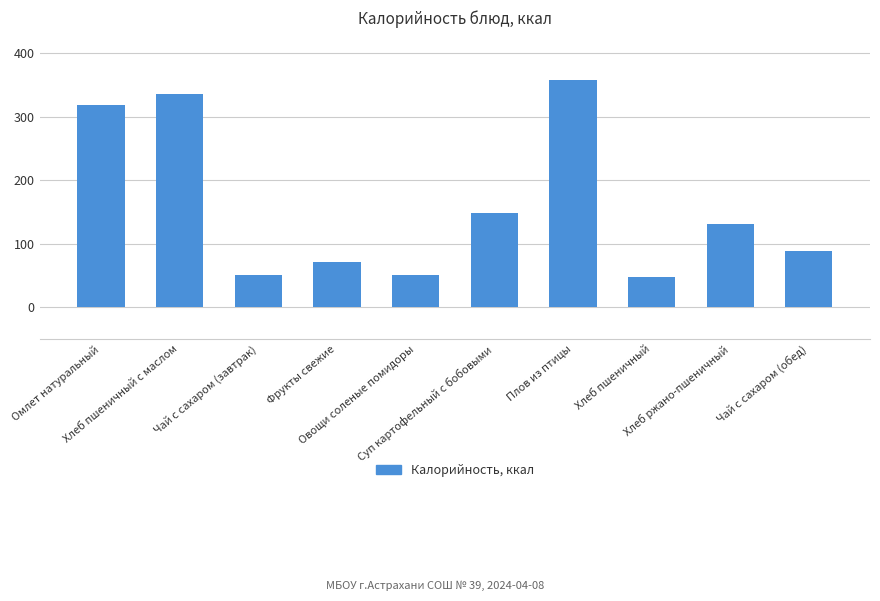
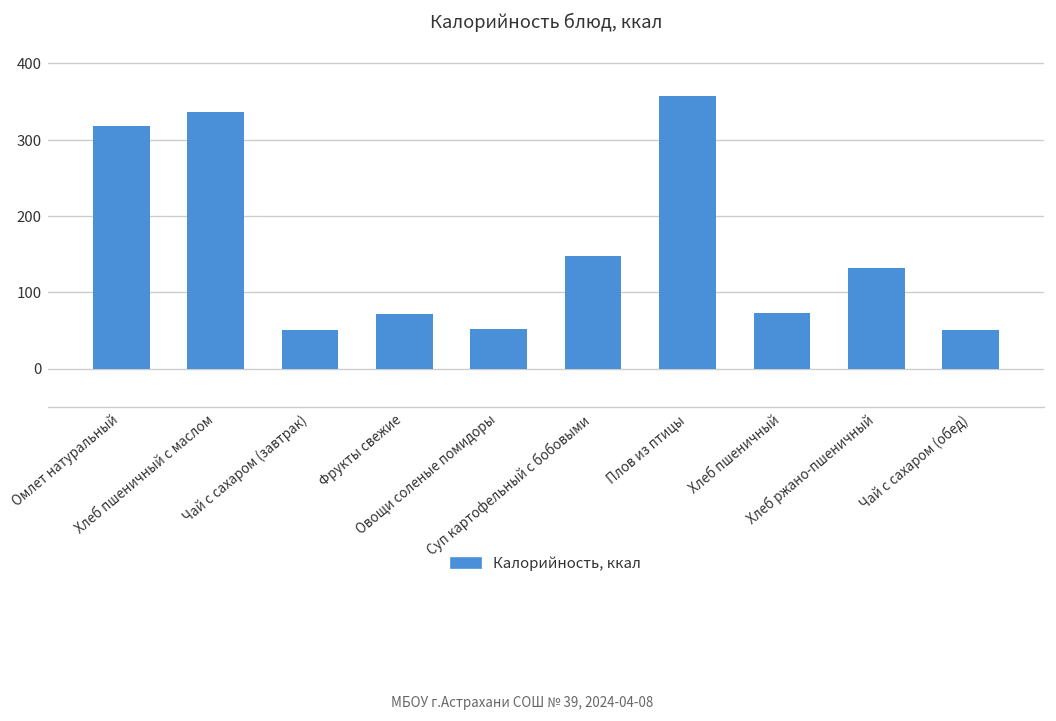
  {
    "Омлет натуральный": 320,
    "Хлеб пшеничный с маслом": 340,
    "Чай с сахаром (завтрак)": 50,
    "Фрукты свежие": 70,
    "Овощи соленые помидоры": 50,
    "Суп картофельный с бобовыми": 150,
    "Плов из птицы": 360,
-   "Хлеб пшеничный": 50,
+   "Хлеб пшеничный": 70,
    "Хлеб ржано-пшеничный": 130,
-   "Чай с сахаром (обед)": 90
+   "Чай с сахаром (обед)": 50
  }
